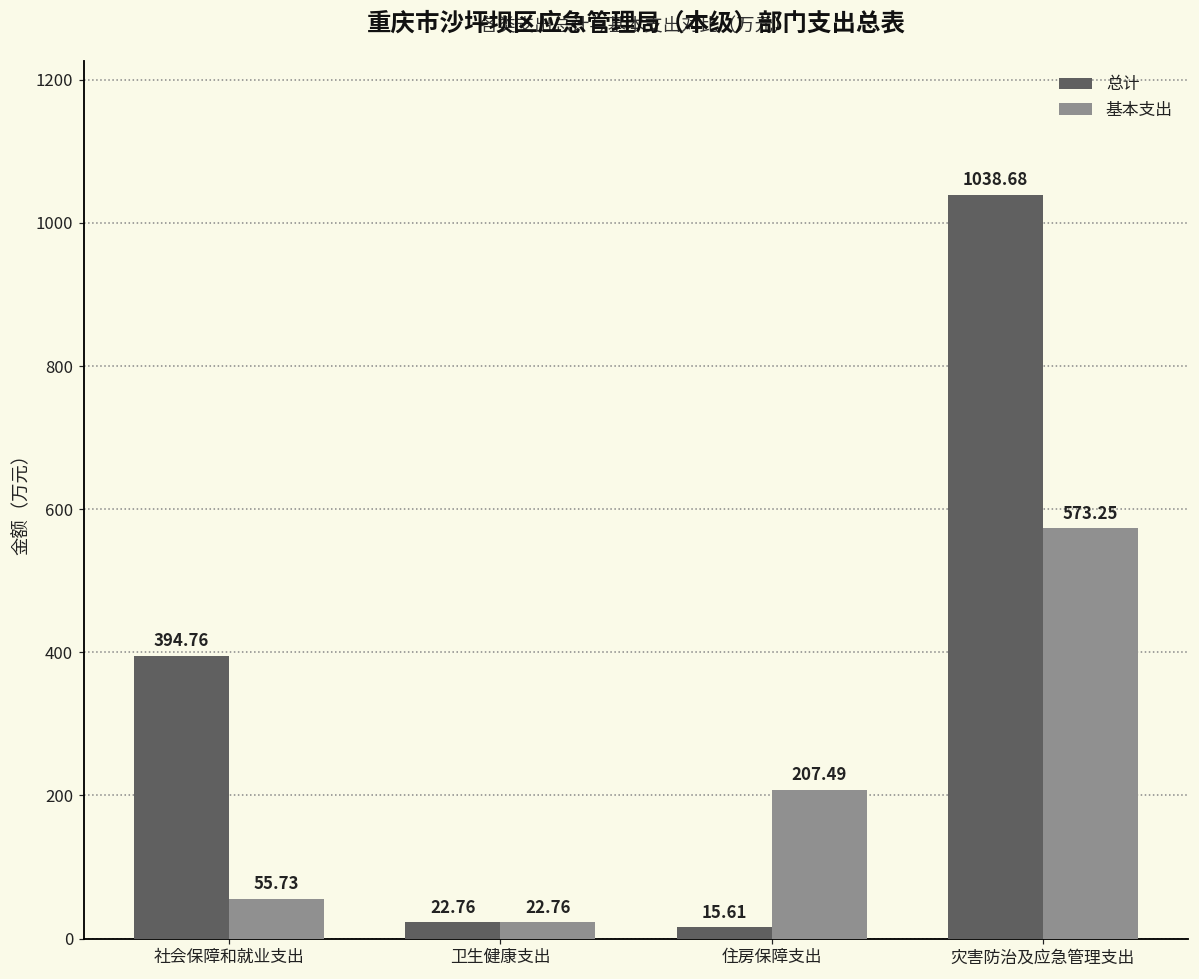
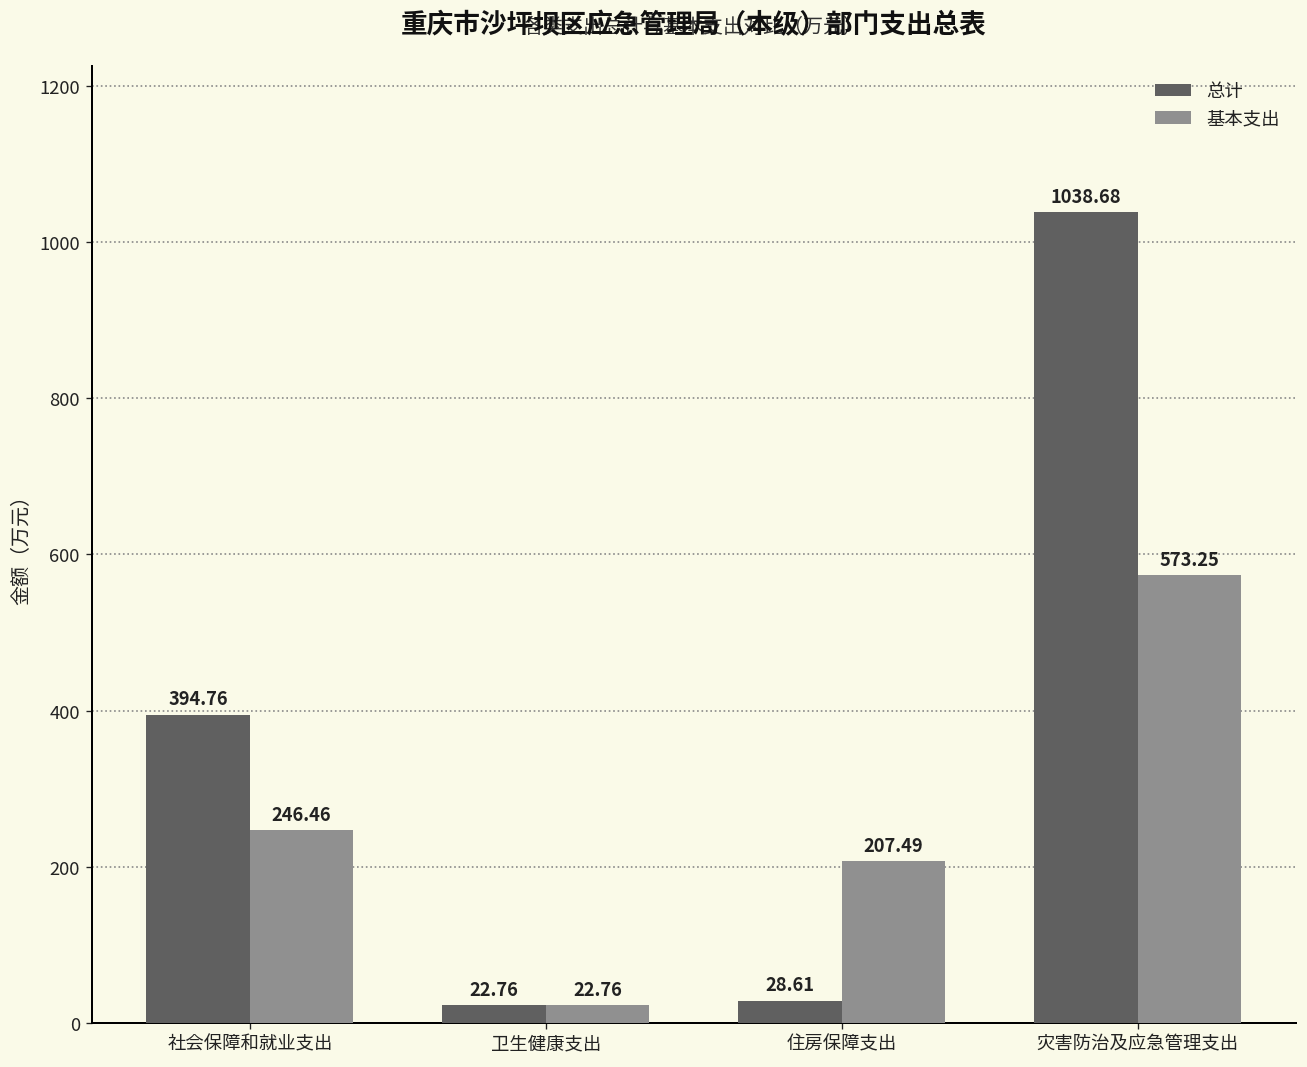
  {
    "总计": {
      "社会保障和就业支出": 394.76,
      "卫生健康支出": 22.76,
-     "住房保障支出": 15.61,
+     "住房保障支出": 28.61,
      "灾害防治及应急管理支出": 1038.68
    },
    "基本支出": {
-     "社会保障和就业支出": 55.73,
+     "社会保障和就业支出": 246.46,
      "卫生健康支出": 22.76,
      "住房保障支出": 207.49,
      "灾害防治及应急管理支出": 573.25
    }
  }
